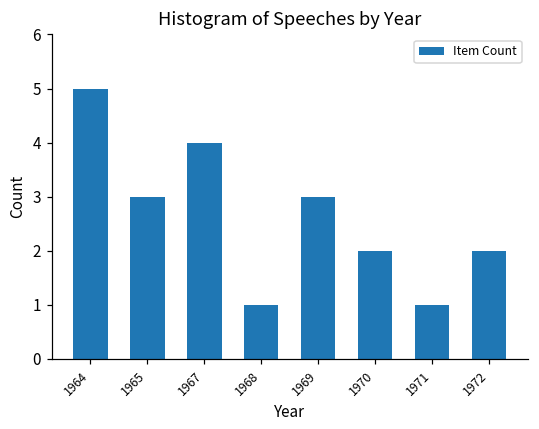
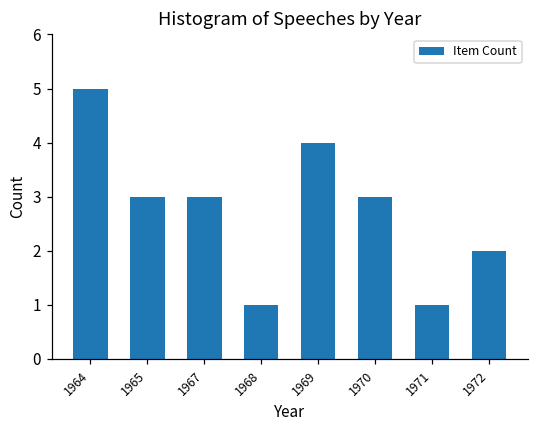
  {
    "1964": 5,
    "1965": 3,
-   "1967": 4,
+   "1967": 3,
    "1968": 1,
-   "1969": 3,
-   "1970": 2,
+   "1969": 4,
+   "1970": 3,
    "1971": 1,
    "1972": 2
  }
